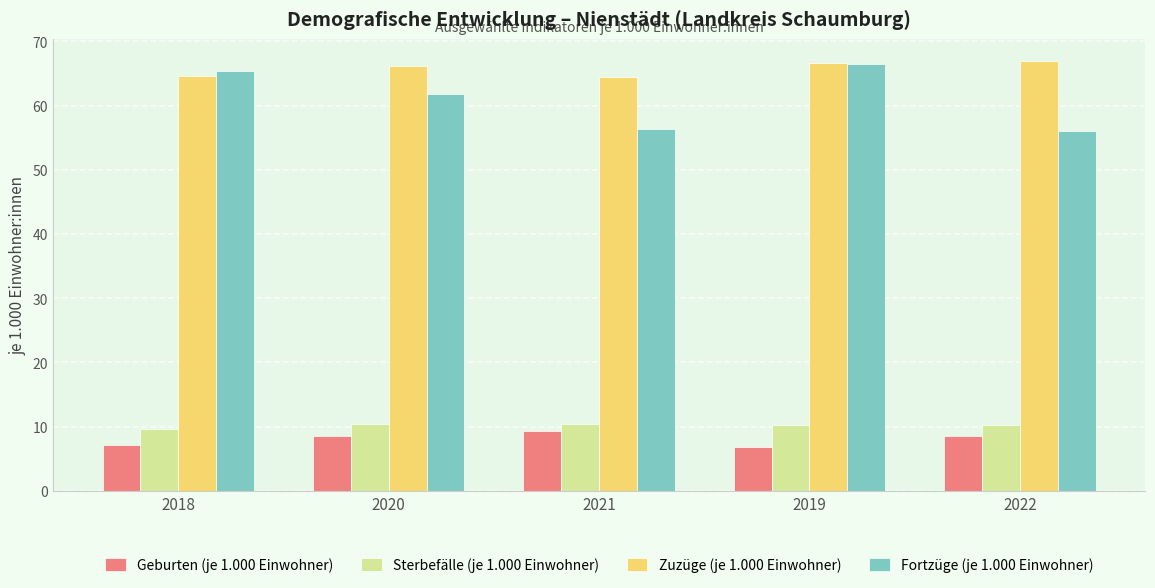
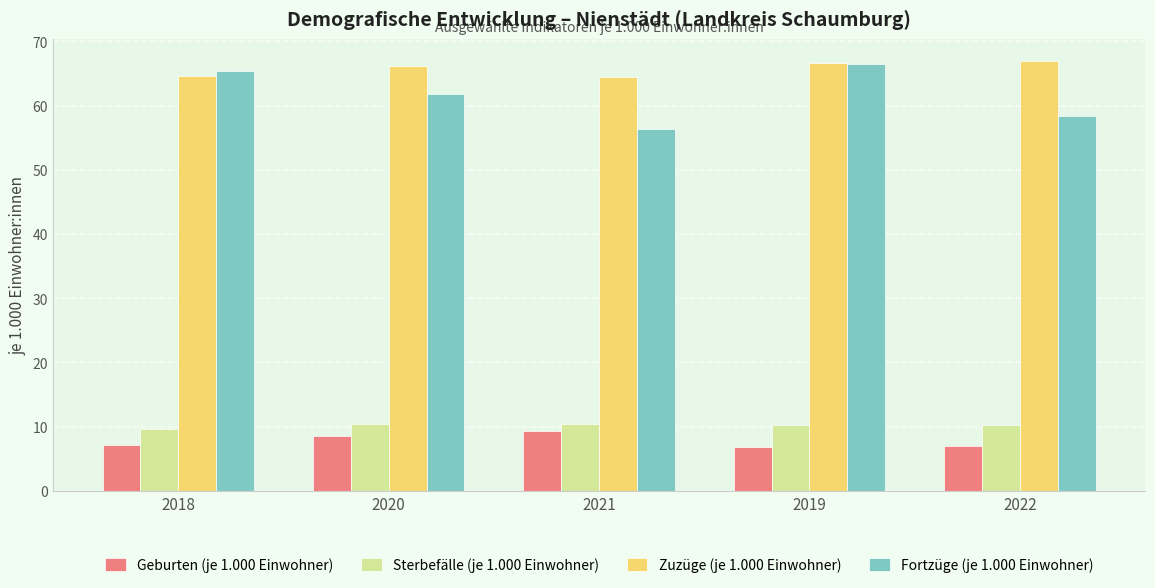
  {
    "Geburten (je 1.000 Einwohner)": {
      "2018": 7,
      "2020": 9,
      "2021": 9,
      "2019": 7,
-     "2022": 9
+     "2022": 7
    },
    "Fortzüge (je 1.000 Einwohner)": {
      "2018": 65,
      "2020": 62,
      "2021": 56,
      "2019": 66,
-     "2022": 56
+     "2022": 58
    }
  }
